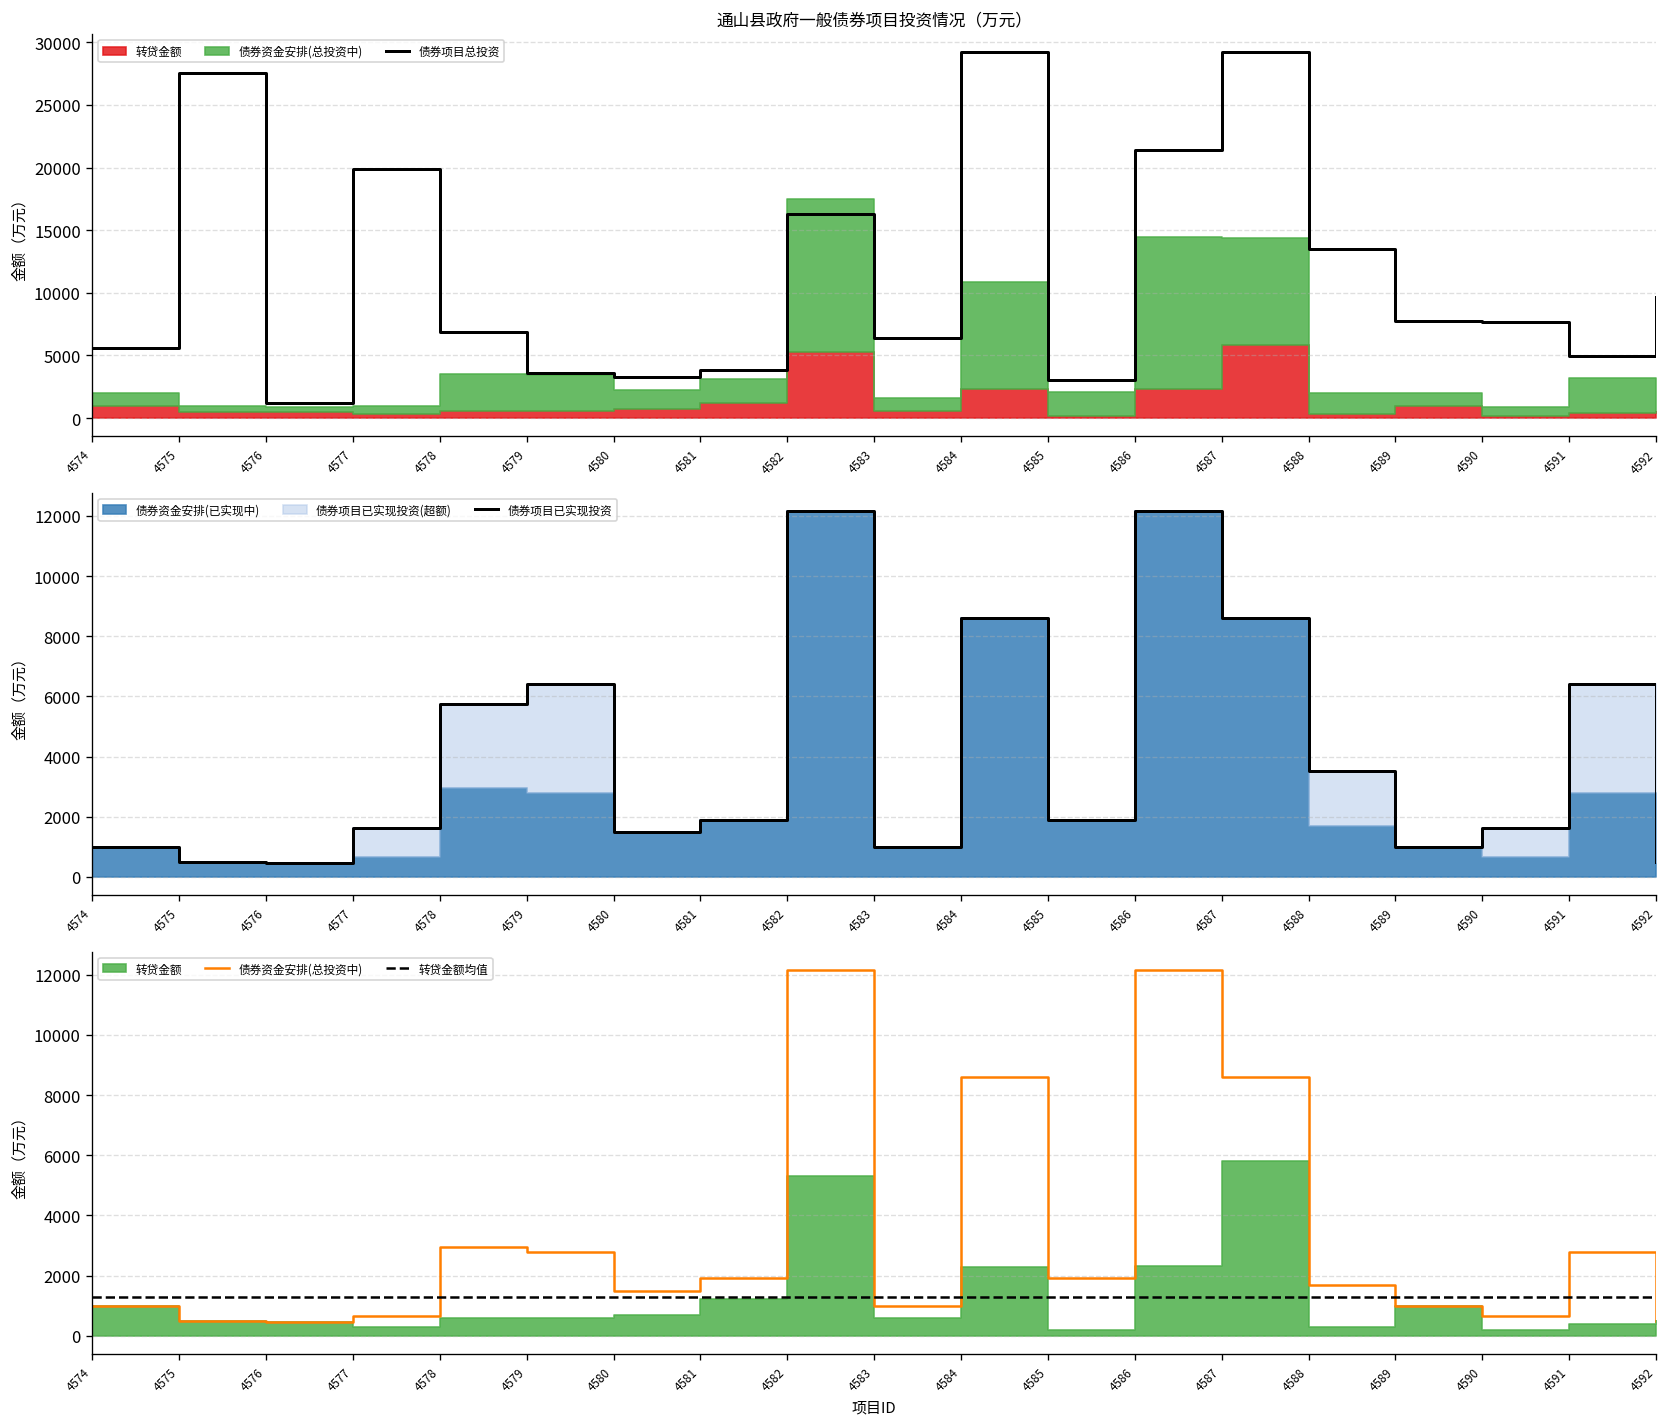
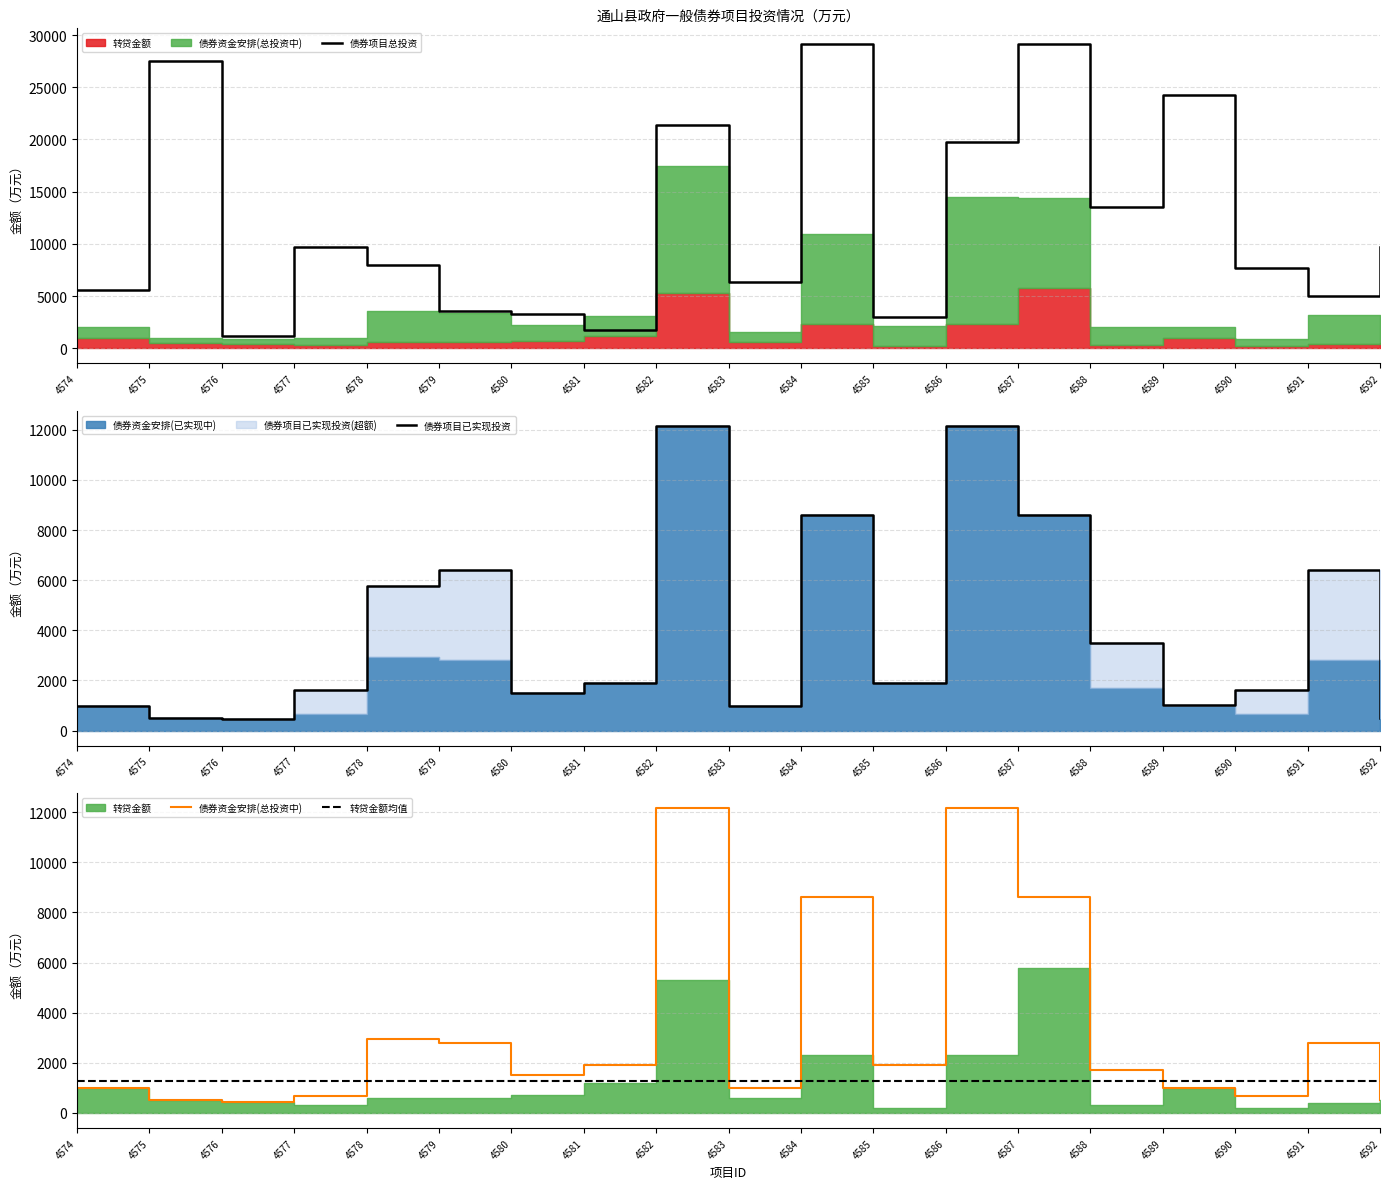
  {
    "通山县政府一般债券项目投资情况（万元）": {
      "债券项目总投资": {
        "4574": 5600,
        "4575": 27500,
-       "4577": 19900,
-       "4578": 6900,
-       "4581": 3800,
-       "4582": 16300,
+       "4577": 9700,
+       "4578": 8000,
+       "4581": 1800,
+       "4582": 21400,
        "4583": 6400,
        "4584": 29200,
        "4585": 3000,
-       "4586": 21400,
+       "4586": 19700,
        "4587": 29200,
        "4588": 13500,
-       "4589": 7800,
+       "4589": 24300,
        "4590": 7700,
        "4591": 5000,
        "4592": 9700
      }
    }
  }
